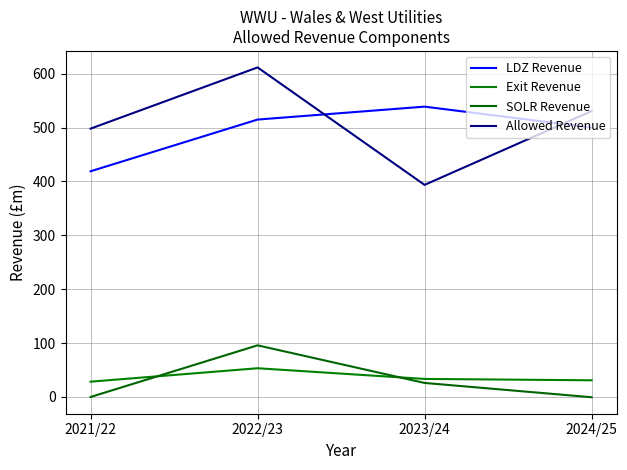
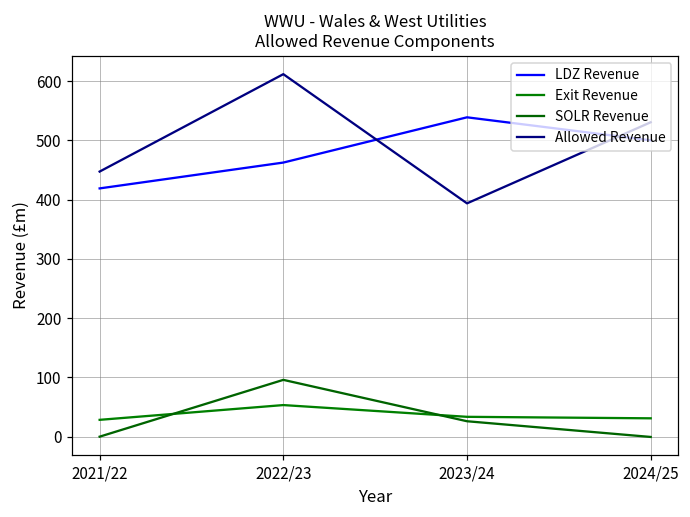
  {
    "LDZ Revenue": {
      "2021/22": 420,
-     "2022/23": 510,
+     "2022/23": 460,
      "2023/24": 540
    },
    "Allowed Revenue": {
-     "2021/22": 500,
+     "2021/22": 450,
      "2022/23": 610,
      "2023/24": 390
    }
  }
